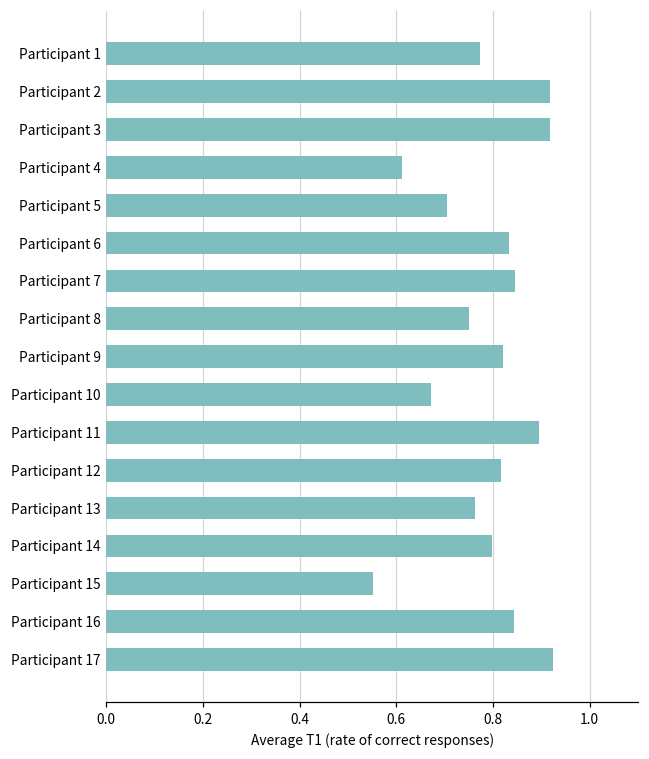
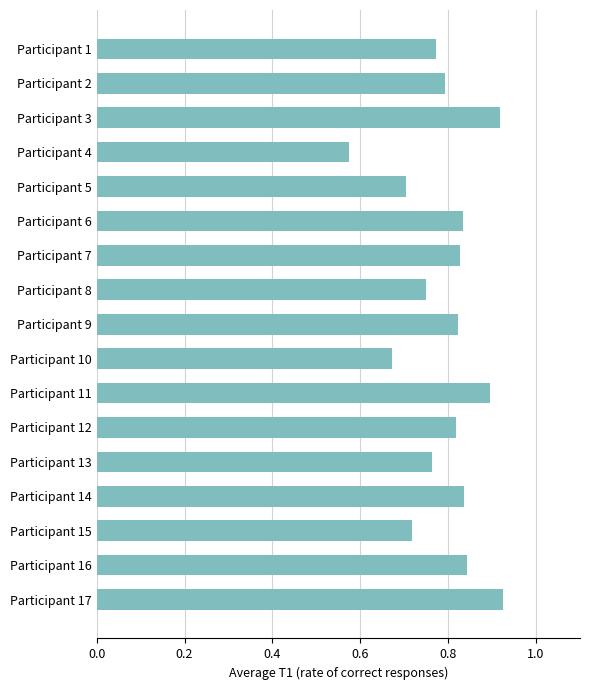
  {
    "Participant 1": 0.77,
-   "Participant 2": 0.92,
+   "Participant 2": 0.79,
    "Participant 3": 0.92,
-   "Participant 4": 0.61,
+   "Participant 4": 0.57,
    "Participant 5": 0.70,
    "Participant 6": 0.83,
-   "Participant 7": 0.85,
+   "Participant 7": 0.83,
    "Participant 8": 0.75,
    "Participant 9": 0.82,
    "Participant 10": 0.67,
    "Participant 11": 0.89,
    "Participant 12": 0.82,
    "Participant 13": 0.76,
-   "Participant 14": 0.80,
-   "Participant 15": 0.55,
+   "Participant 14": 0.84,
+   "Participant 15": 0.72,
    "Participant 16": 0.84,
    "Participant 17": 0.93
  }
